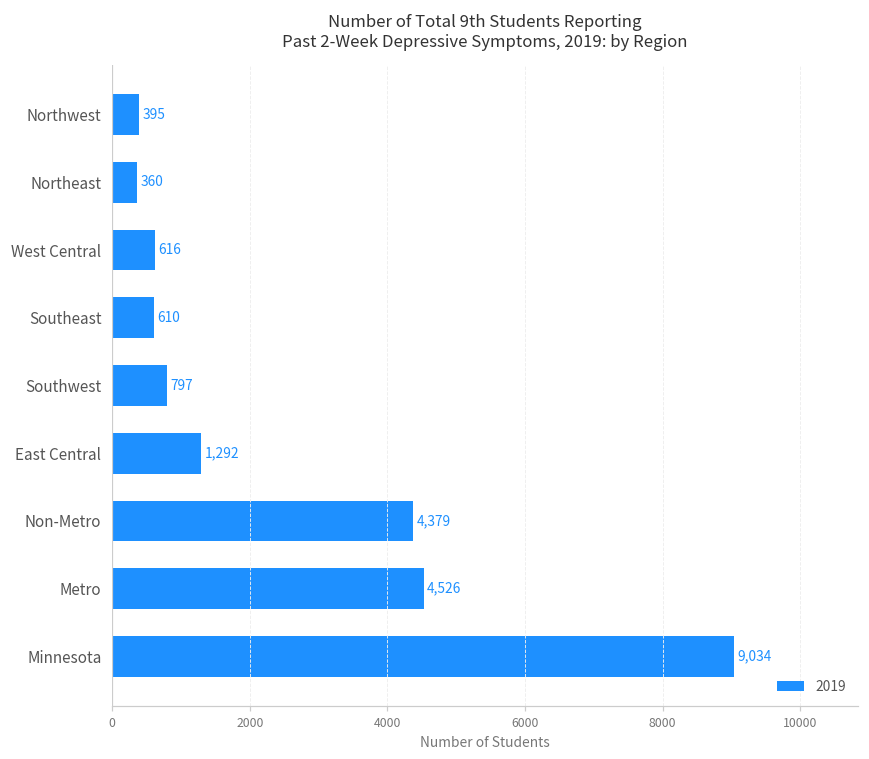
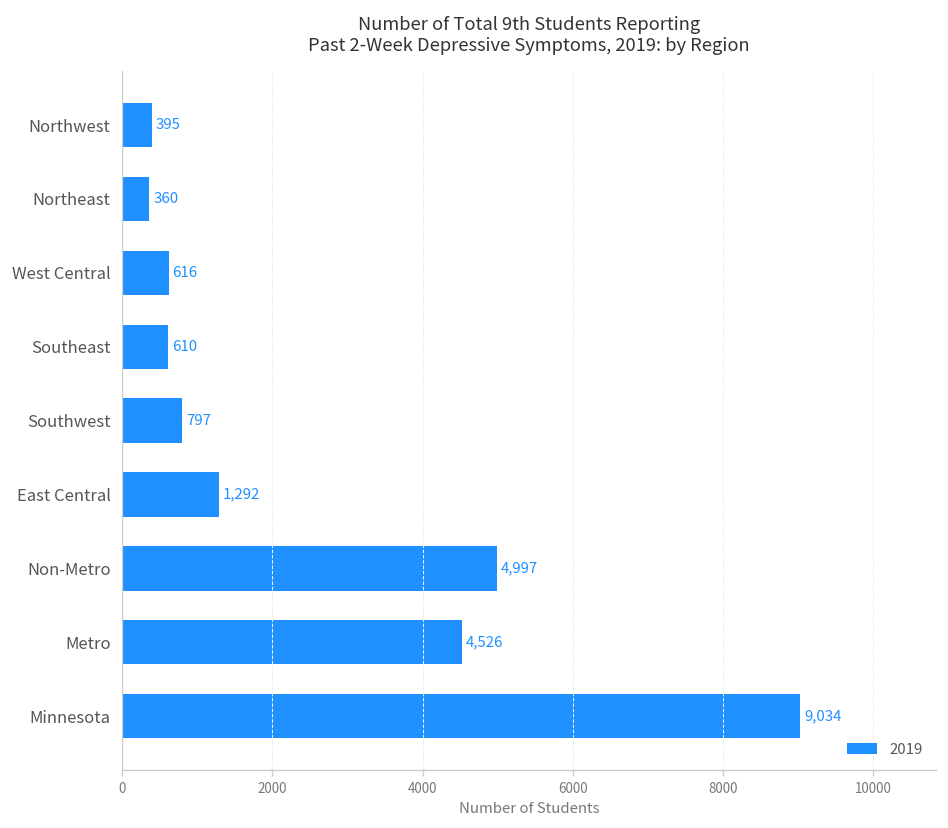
  {
    "Northwest": "395",
    "Northeast": "360",
    "West Central": "616",
    "Southeast": "610",
    "Southwest": "797",
    "East Central": "1,292",
-   "Non-Metro": "4,379",
+   "Non-Metro": "4,997",
    "Metro": "4,526",
    "Minnesota": "9,034"
  }
